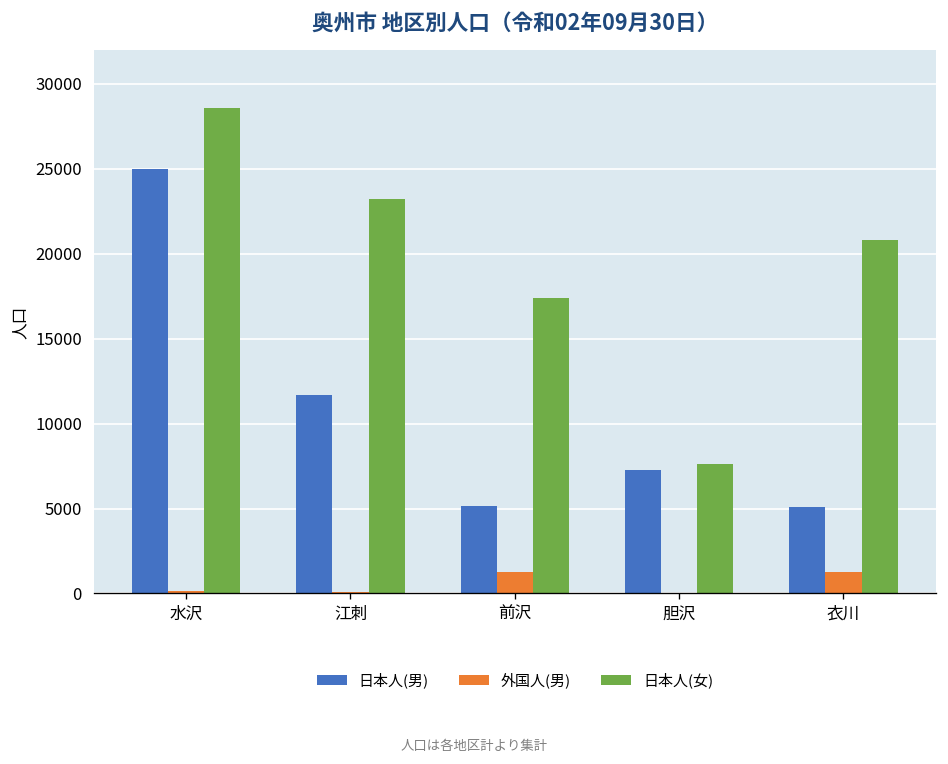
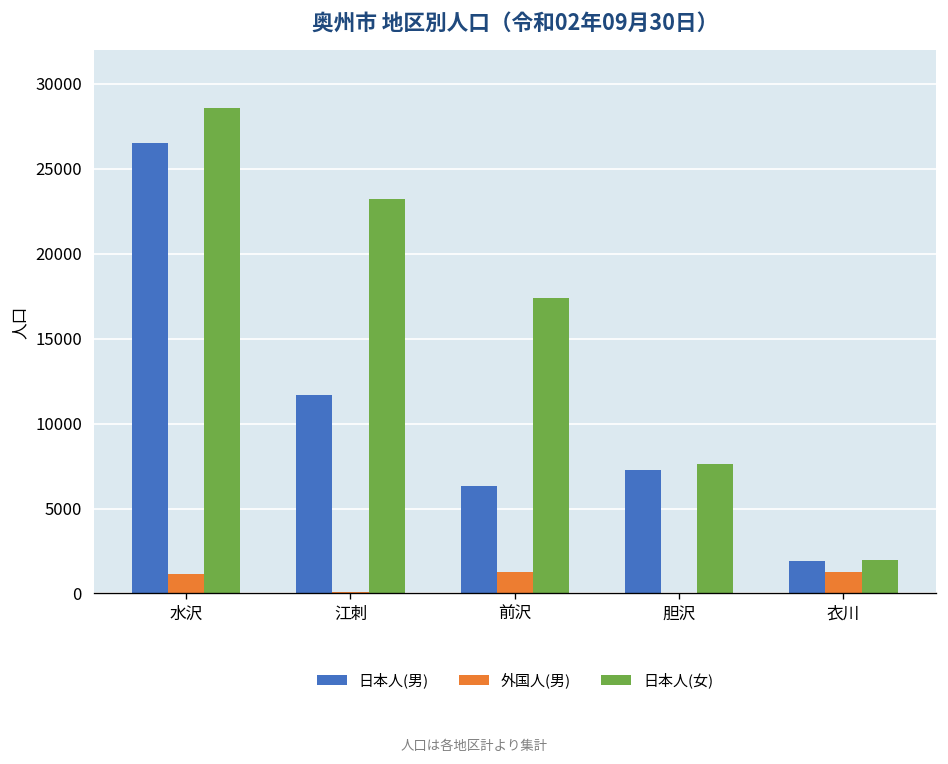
  {
    "日本人(男)": {
-     "水沢": 25000,
+     "水沢": 26500,
      "江刺": 11700,
-     "前沢": 5100,
+     "前沢": 6300,
      "胆沢": 7300,
-     "衣川": 5100
+     "衣川": 1900
    },
    "外国人(男)": {
-     "水沢": 100,
+     "水沢": 1100,
      "前沢": 1200,
      "衣川": 1300
    },
    "日本人(女)": {
      "水沢": 28500,
      "江刺": 23200,
      "前沢": 17400,
      "胆沢": 7600,
-     "衣川": 20800
+     "衣川": 2000
    }
  }
